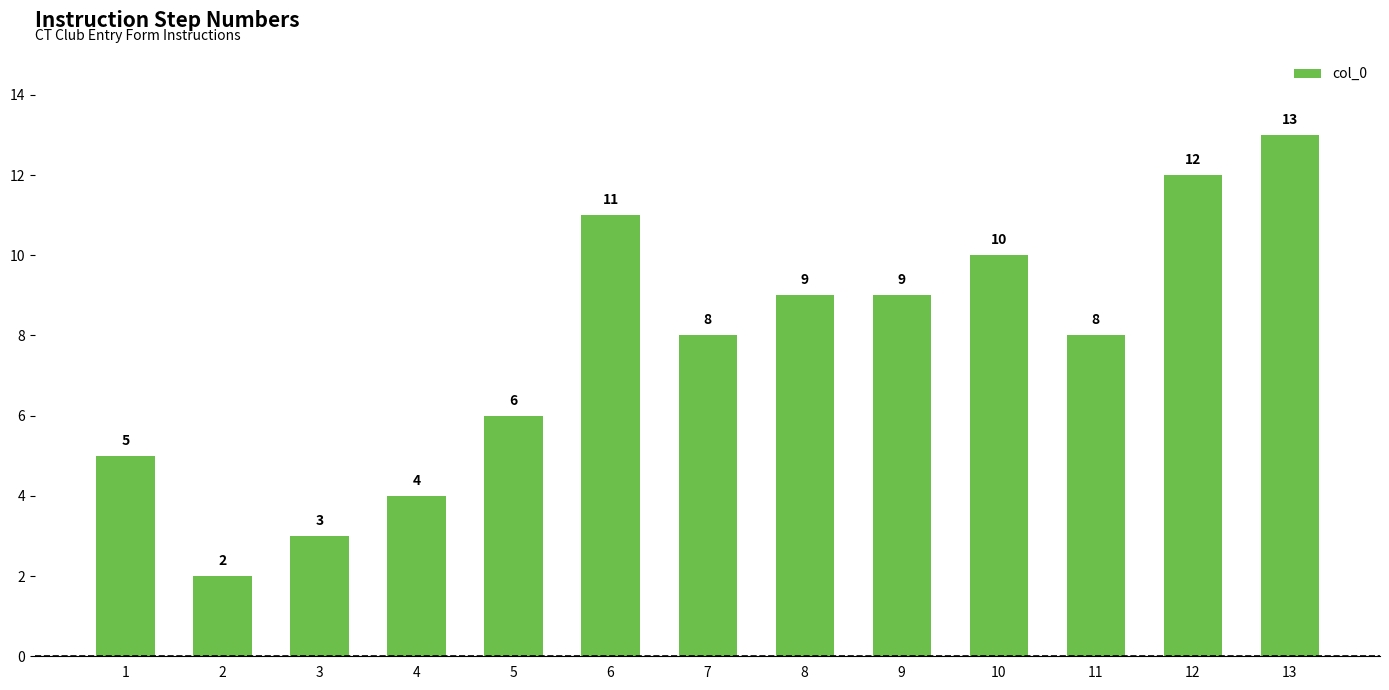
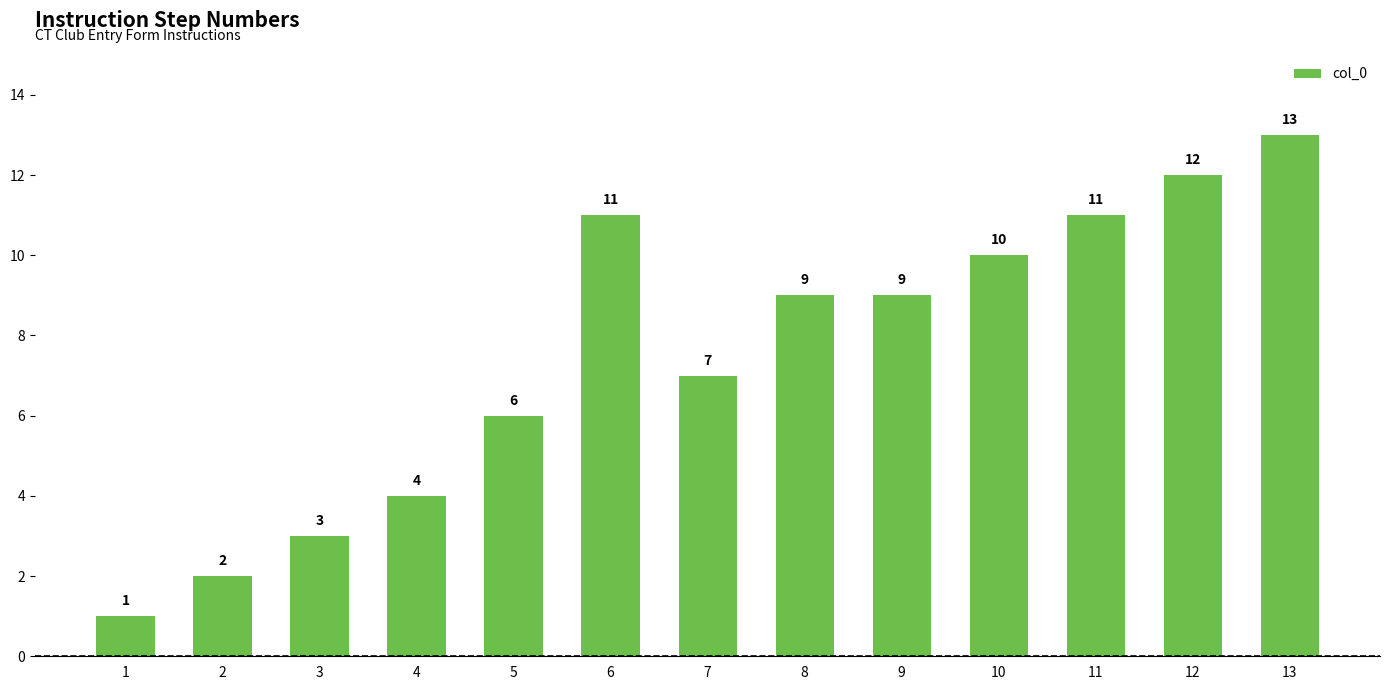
  {
-   "1": 5,
+   "1": 1,
    "2": 2,
    "3": 3,
    "4": 4,
    "5": 6,
    "6": 11,
-   "7": 8,
+   "7": 7,
    "8": 9,
    "9": 9,
    "10": 10,
-   "11": 8,
+   "11": 11,
    "12": 12,
    "13": 13
  }
